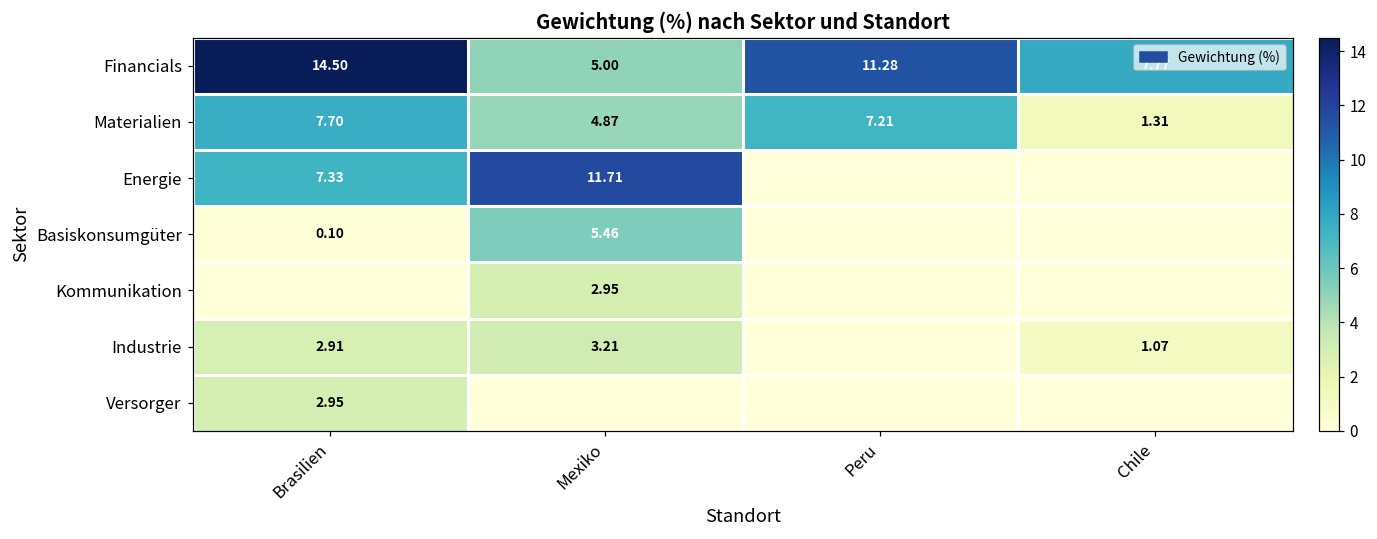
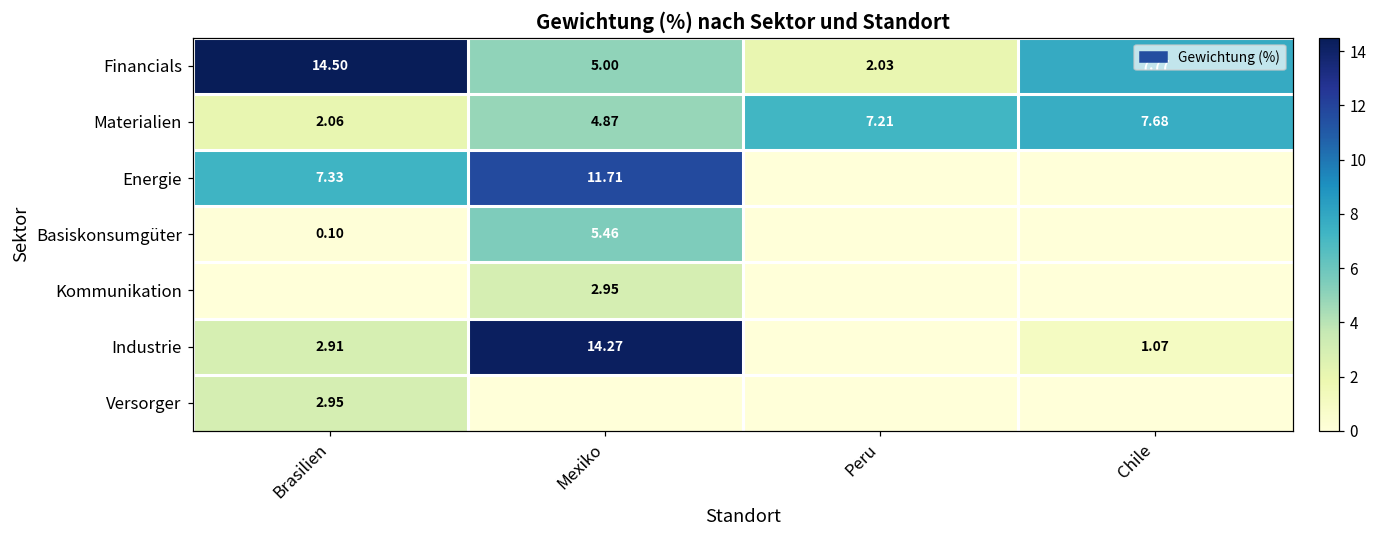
  {
    "Financials": {
      "Brasilien": 14.50,
      "Mexiko": 5.00,
-     "Peru": 11.28
+     "Peru": 2.03
    },
    "Materialien": {
-     "Brasilien": 7.70,
+     "Brasilien": 2.06,
      "Mexiko": 4.87,
      "Peru": 7.21,
-     "Chile": 1.31
+     "Chile": 7.68
    },
    "Energie": {
      "Brasilien": 7.33,
      "Mexiko": 11.71
    },
    "Basiskonsumgüter": {
      "Brasilien": 0.10,
      "Mexiko": 5.46
    },
    "Kommunikation": {
      "Mexiko": 2.95
    },
    "Industrie": {
      "Brasilien": 2.91,
-     "Mexiko": 3.21,
+     "Mexiko": 14.27,
      "Chile": 1.07
    },
    "Versorger": {
      "Brasilien": 2.95
    }
  }
